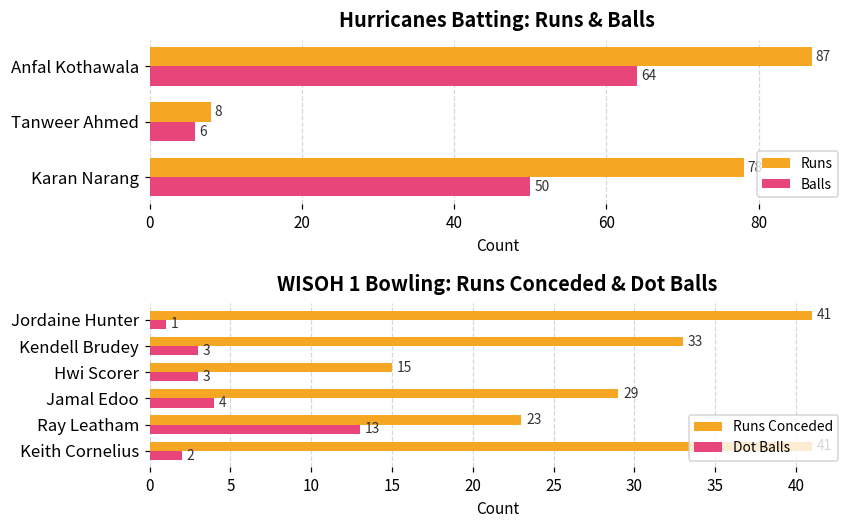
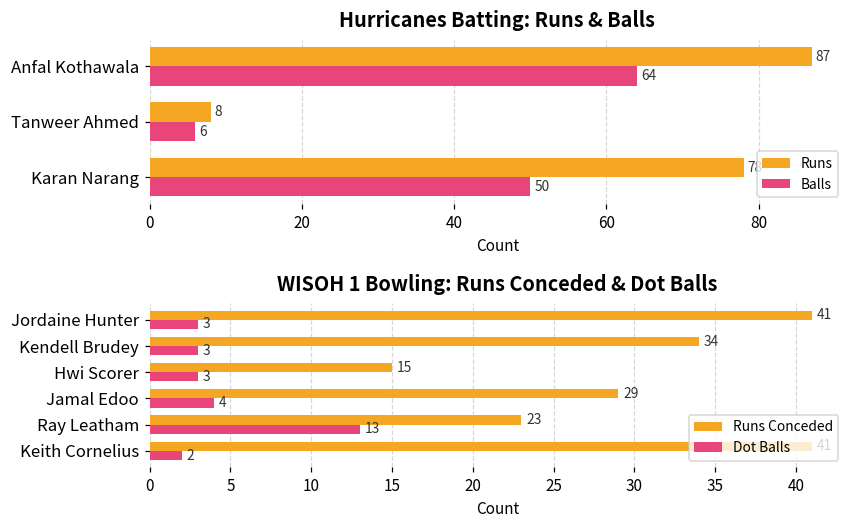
  {
    "Hurricanes Batting: Runs & Balls": {
      "Runs": {
        "Anfal Kothawala": 87,
        "Tanweer Ahmed": 8
      },
      "Balls": {
        "Anfal Kothawala": 64,
        "Tanweer Ahmed": 6,
        "Karan Narang": 50
      }
    },
    "WISOH 1 Bowling: Runs Conceded & Dot Balls": {
      "Runs Conceded": {
        "Jordaine Hunter": 41,
-       "Kendell Brudey": 33,
+       "Kendell Brudey": 34,
        "Hwi Scorer": 15,
        "Jamal Edoo": 29,
        "Ray Leatham": 23
      },
      "Dot Balls": {
-       "Jordaine Hunter": 1,
+       "Jordaine Hunter": 3,
        "Kendell Brudey": 3,
        "Hwi Scorer": 3,
        "Jamal Edoo": 4,
        "Ray Leatham": 13,
        "Keith Cornelius": 2
      }
    }
  }
